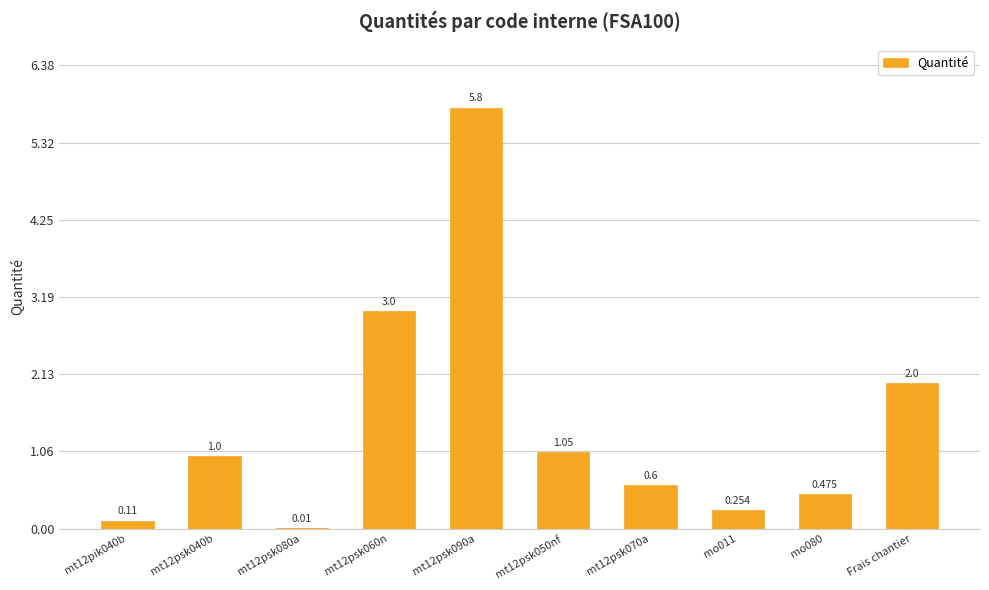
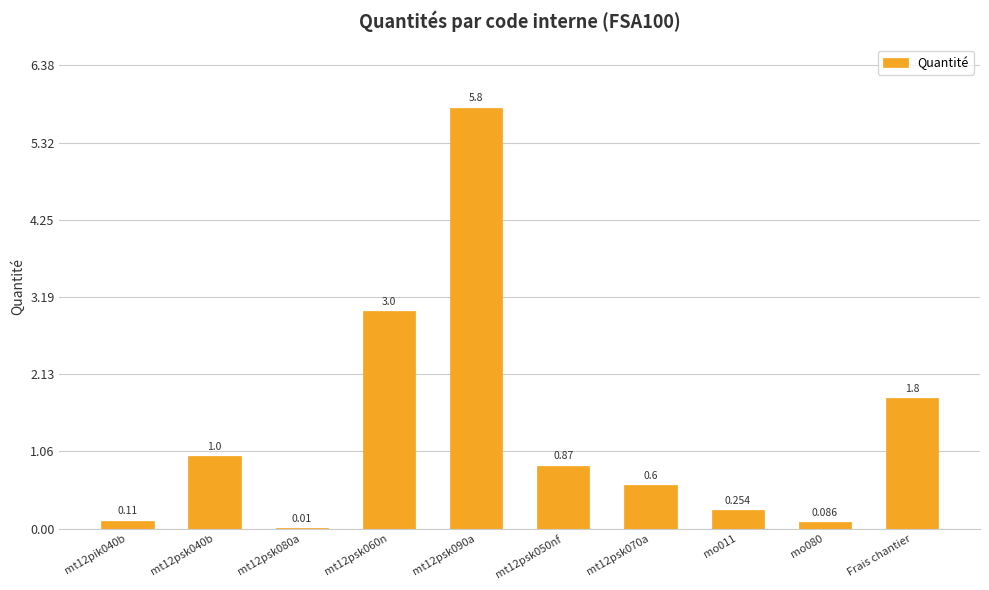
  {
    "mt12pik040b": 0.11,
    "mt12psk040b": 1.0,
    "mt12psk080a": 0.01,
    "mt12psk060n": 3.0,
    "mt12psk090a": 5.8,
-   "mt12psk050nf": 1.05,
+   "mt12psk050nf": 0.87,
    "mt12psk070a": 0.6,
    "mo011": 0.254,
-   "mo080": 0.475,
-   "Frais chantier": 2.0
+   "mo080": 0.086,
+   "Frais chantier": 1.8
  }
